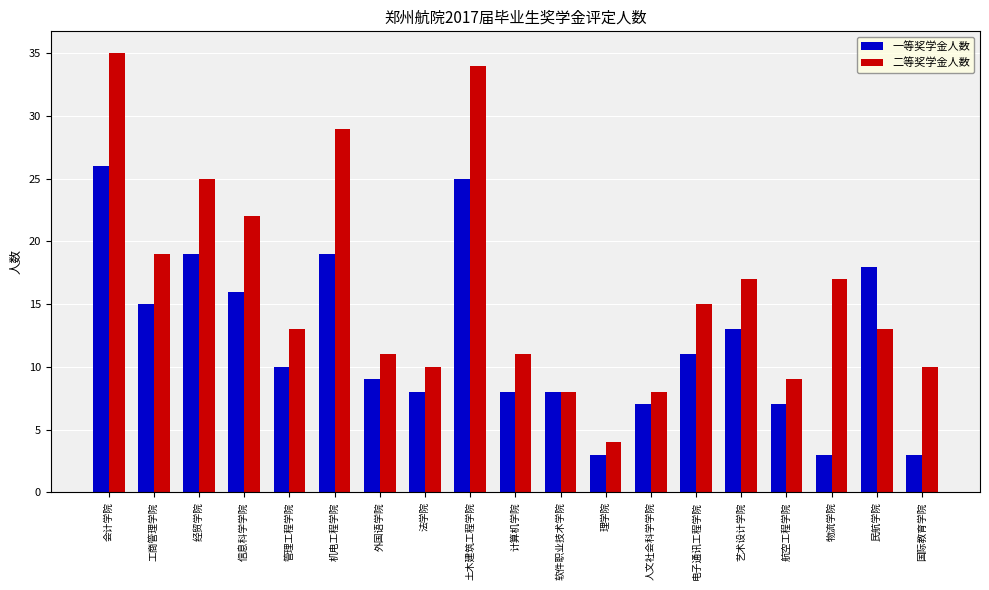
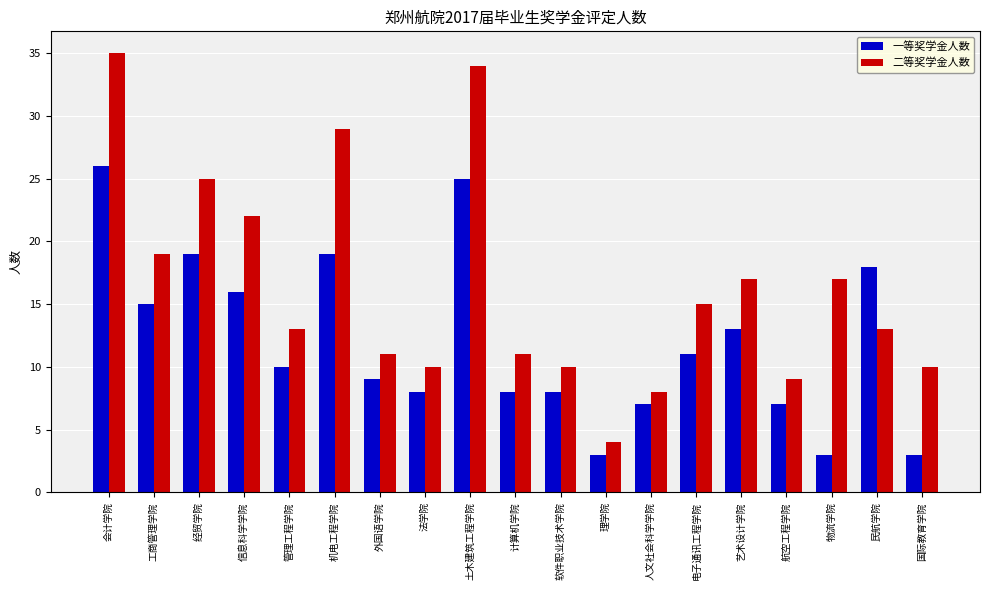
  {
    "一等奖学金人数": {
      "会计学院": 26,
      "工商管理学院": 15,
      "经贸学院": 19,
      "信息科学学院": 16,
      "管理工程学院": 10,
      "机电工程学院": 19,
      "外国语学院": 9,
      "法学院": 8,
      "土木建筑工程学院": 25,
      "计算机学院": 8,
      "软件职业技术学院": 8,
      "理学院": 3,
      "人文社会科学学院": 7,
      "电子通讯工程学院": 11,
      "艺术设计学院": 13,
      "航空工程学院": 7,
      "物流学院": 3,
      "民航学院": 18,
      "国际教育学院": 3
    },
    "二等奖学金人数": {
      "会计学院": 35,
      "工商管理学院": 19,
      "经贸学院": 25,
      "信息科学学院": 22,
      "管理工程学院": 13,
      "机电工程学院": 29,
      "外国语学院": 11,
      "法学院": 10,
      "土木建筑工程学院": 34,
      "计算机学院": 11,
-     "软件职业技术学院": 8,
+     "软件职业技术学院": 10,
      "理学院": 4,
      "人文社会科学学院": 8,
      "电子通讯工程学院": 15,
      "艺术设计学院": 17,
      "航空工程学院": 9,
      "物流学院": 17,
      "民航学院": 13,
      "国际教育学院": 10
    }
  }
